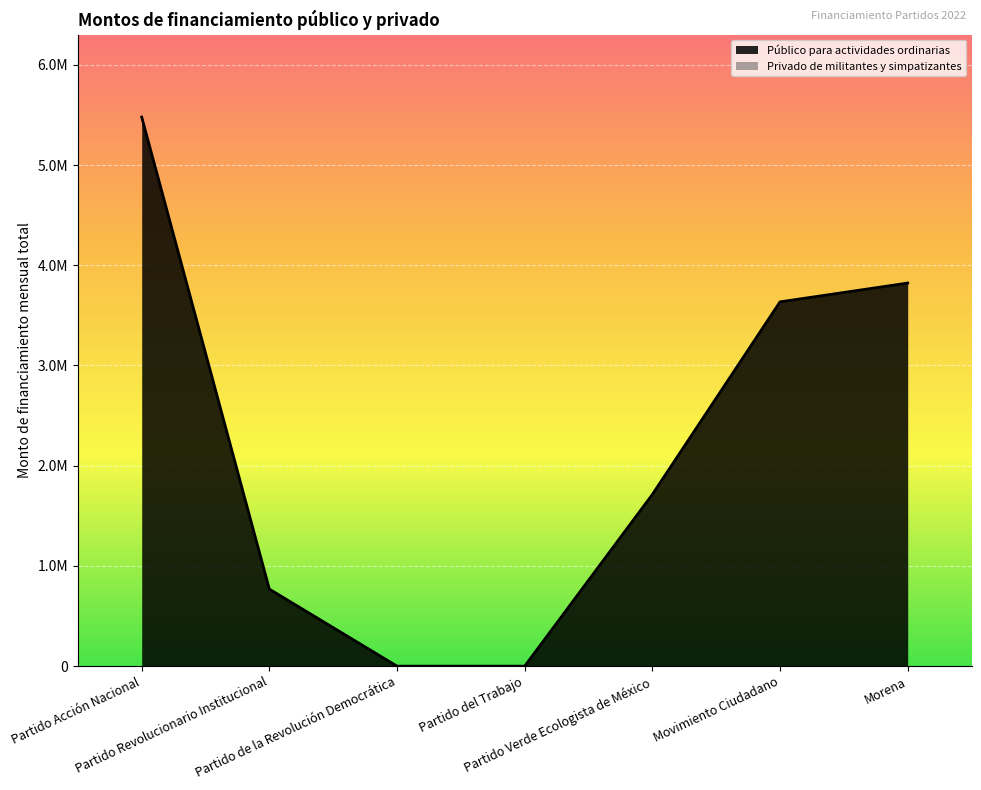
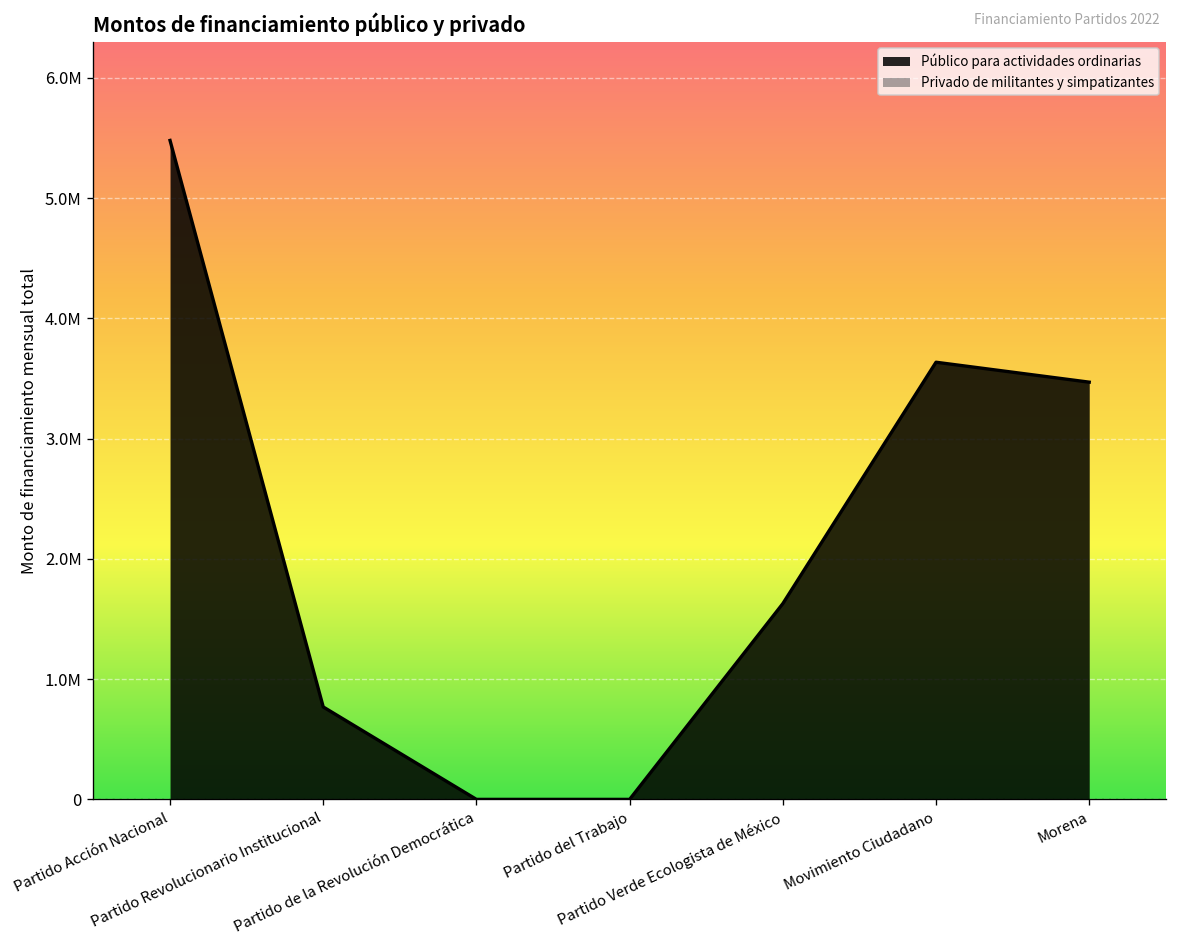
  {
    "Público para actividades ordinarias": {
      "Partido Acción Nacional": 5480000,
      "Partido Revolucionario Institucional": 770000,
-     "Partido Verde Ecologista de México": 1710000,
+     "Partido Verde Ecologista de México": 1630000,
      "Movimiento Ciudadano": 3630000,
-     "Morena": 3820000
+     "Morena": 3470000
    },
    "Privado de militantes y simpatizantes": {
      "Partido Acción Nacional": 0,
      "Partido Revolucionario Institucional": 0,
      "Partido Verde Ecologista de México": 0,
      "Movimiento Ciudadano": 0,
      "Morena": 0
    }
  }
